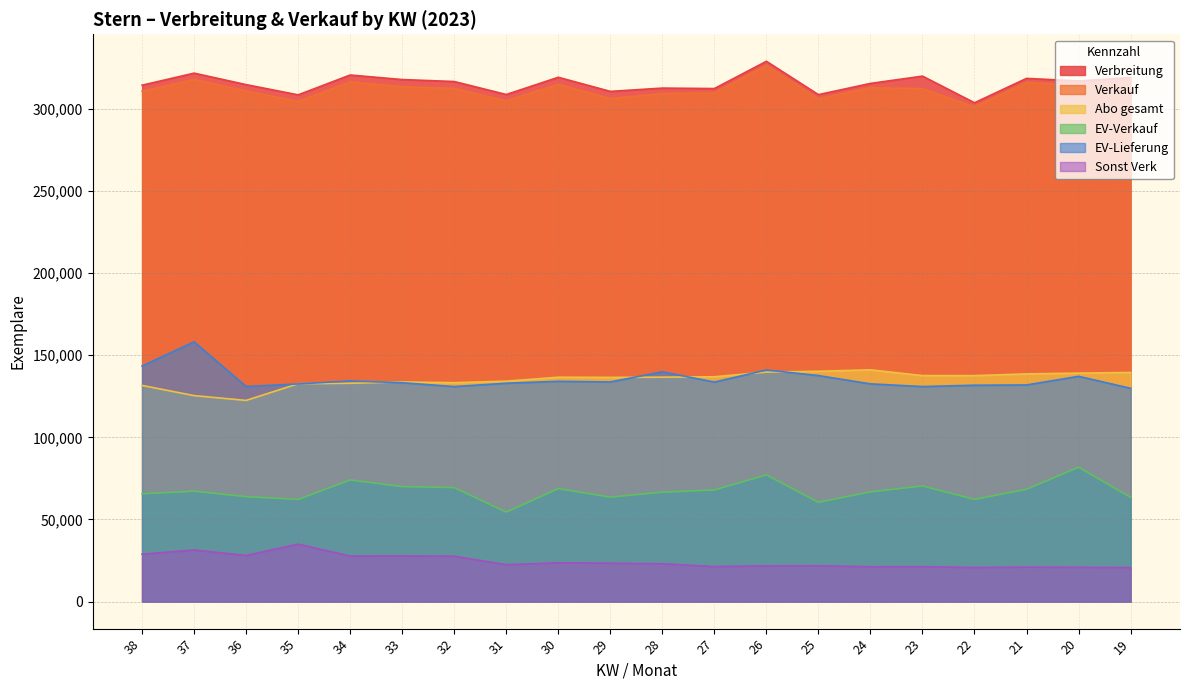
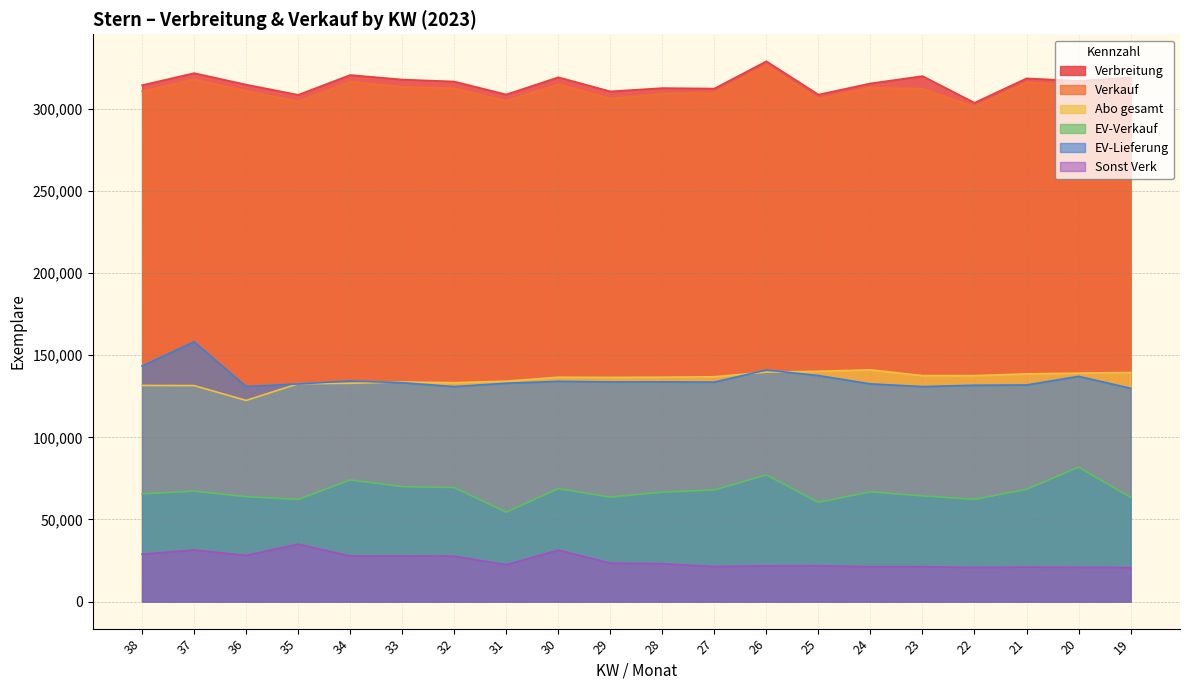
  {
    "Abo gesamt": {
      "38": "132,000",
-     "37": "125,000",
+     "37": "132,000",
      "36": "122,000",
      "32": "133,000",
      "30": "137,000",
      "29": "137,000",
      "28": "137,000",
      "27": "137,000",
      "25": "140,000",
      "24": "141,000",
      "23": "138,000",
      "22": "138,000",
      "21": "139,000",
      "20": "139,000",
      "19": "140,000"
    },
    "EV-Verkauf": {
      "38": "66,000",
      "37": "67,000",
      "36": "64,000",
      "35": "62,000",
      "34": "74,000",
      "33": "70,000",
      "32": "69,000",
      "31": "54,000",
      "30": "69,000",
      "29": "64,000",
      "28": "67,000",
      "27": "68,000",
      "26": "77,000",
      "25": "60,000",
      "24": "67,000",
-     "23": "70,000",
+     "23": "64,000",
      "22": "62,000",
      "21": "68,000",
      "20": "82,000",
      "19": "64,000"
    },
    "EV-Lieferung": {
      "38": "143,000",
      "37": "158,000",
      "36": "131,000",
      "32": "131,000",
      "30": "134,000",
      "29": "134,000",
-     "28": "140,000",
+     "28": "134,000",
      "27": "134,000",
      "25": "138,000",
      "24": "133,000",
      "23": "131,000",
      "22": "132,000",
      "21": "132,000",
      "20": "137,000",
      "19": "130,000"
    },
    "Sonst Verk": {
      "38": "29,000",
      "37": "31,000",
      "36": "28,000",
      "35": "35,000",
      "34": "28,000",
      "33": "28,000",
      "32": "28,000",
      "31": "22,000",
-     "30": "24,000",
+     "30": "31,000",
      "29": "23,000",
      "28": "23,000",
      "27": "21,000",
      "26": "22,000",
      "25": "22,000",
      "24": "21,000",
      "23": "21,000",
      "22": "21,000",
      "21": "21,000",
      "20": "21,000",
      "19": "21,000"
    }
  }
